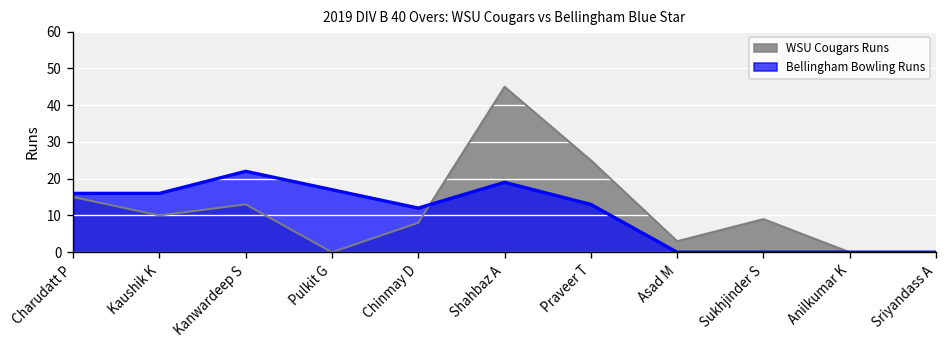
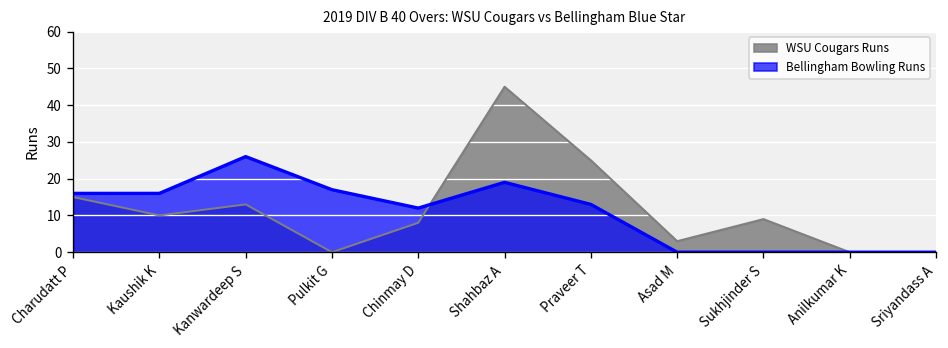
  {
    "WSU Cougars Runs": {
      "Charudatt P": 15,
      "Kaushik K": 10,
      "Kanwardeep S": 13,
      "Pulkit G": 0,
      "Chinmay D": 8,
      "Shahbaz A": 45,
      "Praveer T": 25,
      "Asad M": 3,
      "Sukhjinder S": 9
    },
    "Bellingham Bowling Runs": {
      "Charudatt P": 16,
      "Kaushik K": 16,
-     "Kanwardeep S": 22,
+     "Kanwardeep S": 26,
      "Pulkit G": 17,
      "Chinmay D": 12,
      "Shahbaz A": 19,
      "Praveer T": 13,
      "Asad M": 0,
      "Sukhjinder S": 0
    }
  }
